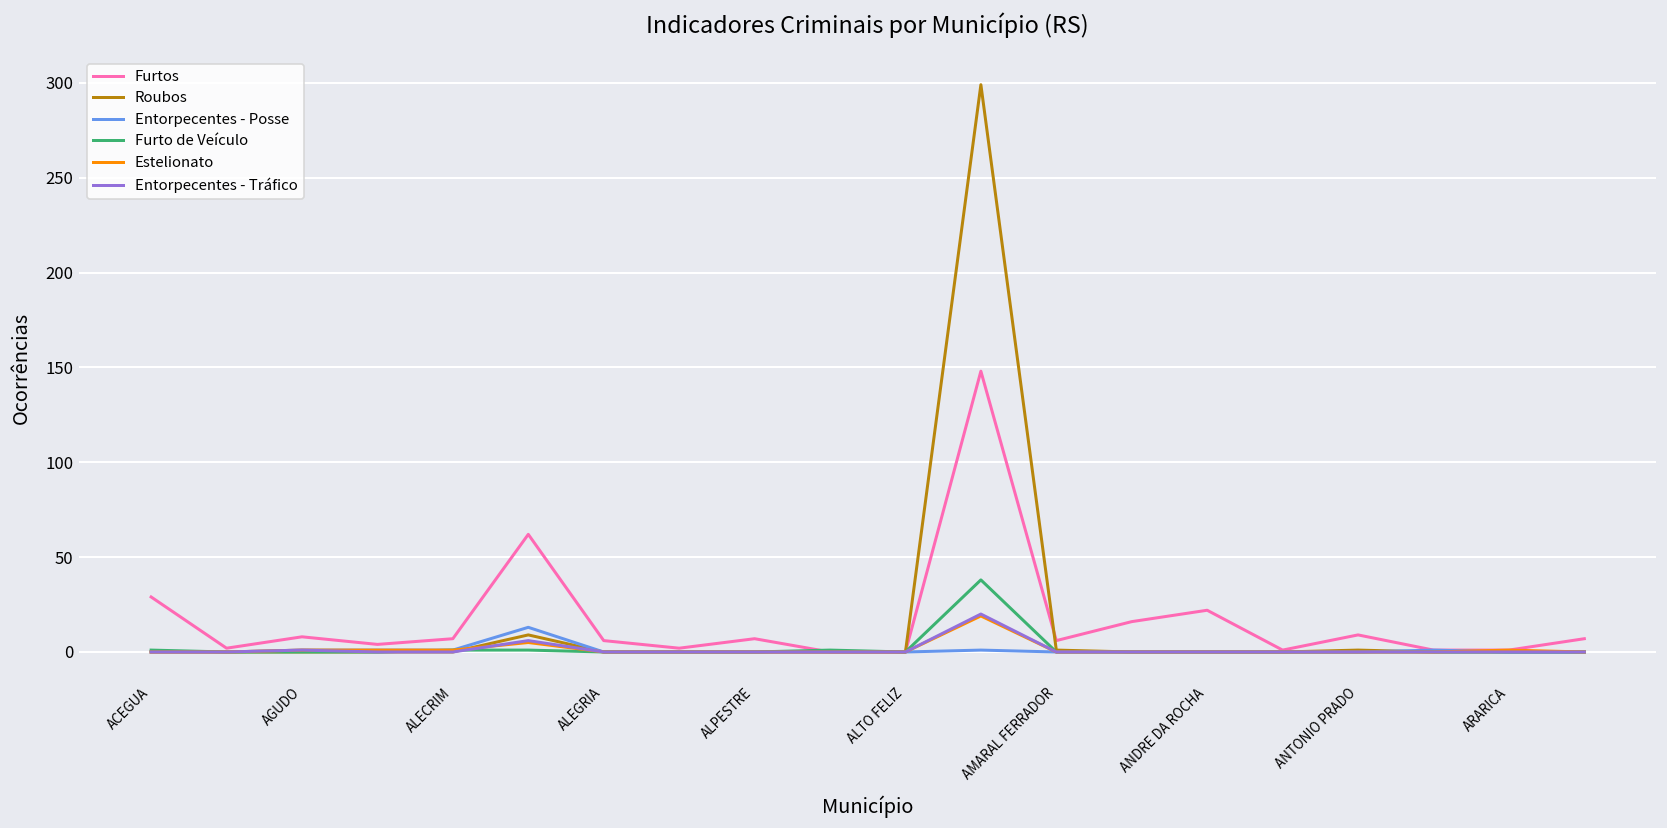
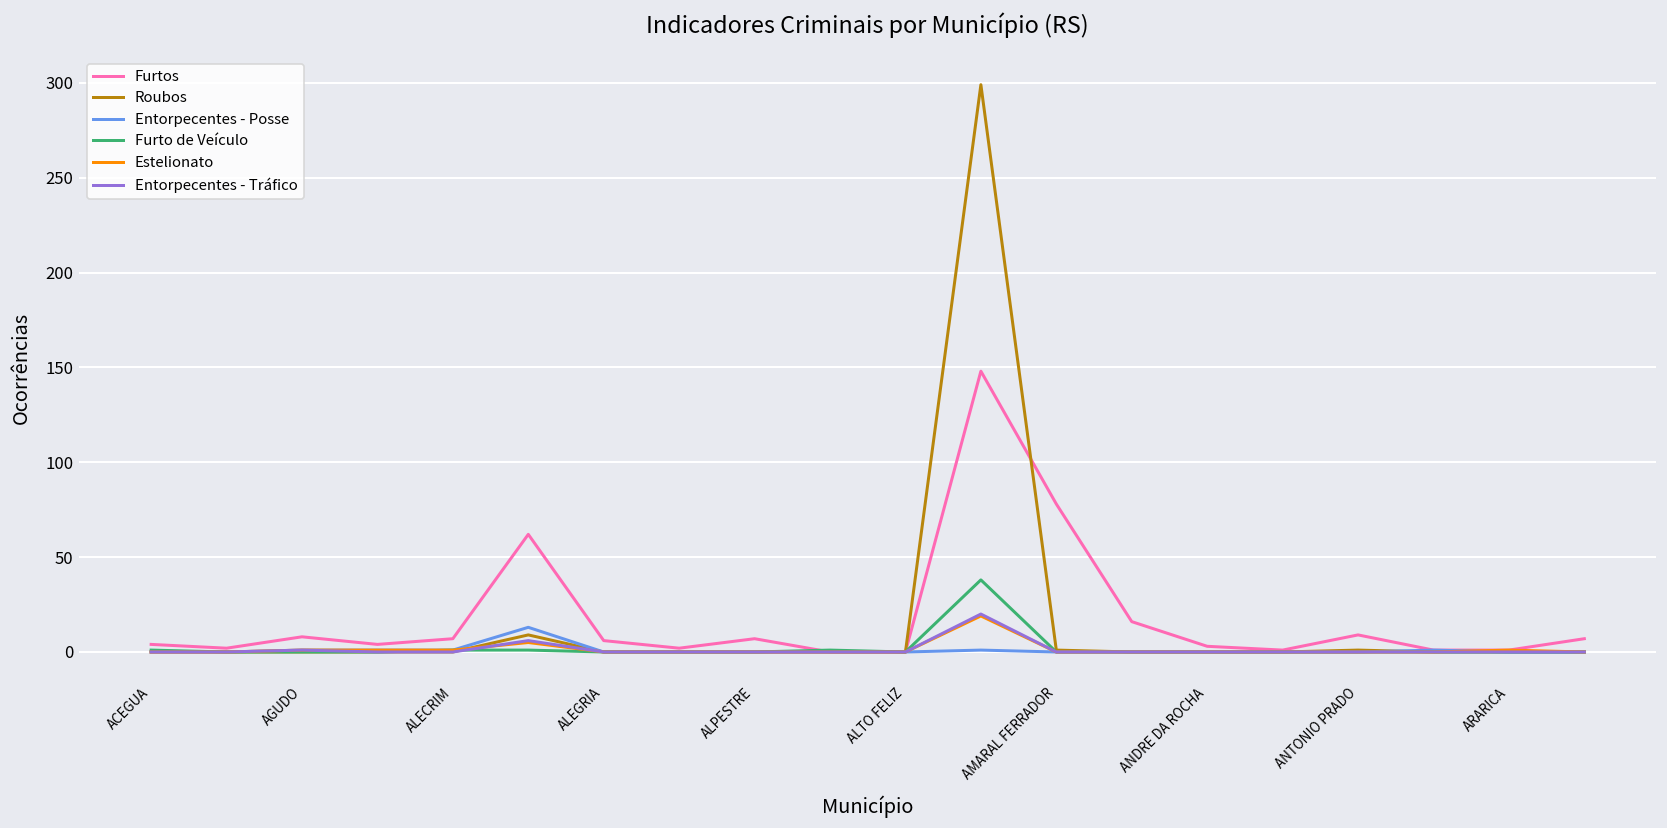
  {
    "Furtos": {
-     "ACEGUA": 29,
+     "ACEGUA": 4,
      "AGUDO": 8,
      "ALECRIM": 7,
      "ALEGRIA": 6,
      "ALPESTRE": 7,
-     "AMARAL FERRADOR": 6,
-     "ANDRE DA ROCHA": 22,
+     "AMARAL FERRADOR": 78,
+     "ANDRE DA ROCHA": 3,
      "ANTONIO PRADO": 9
    }
  }
